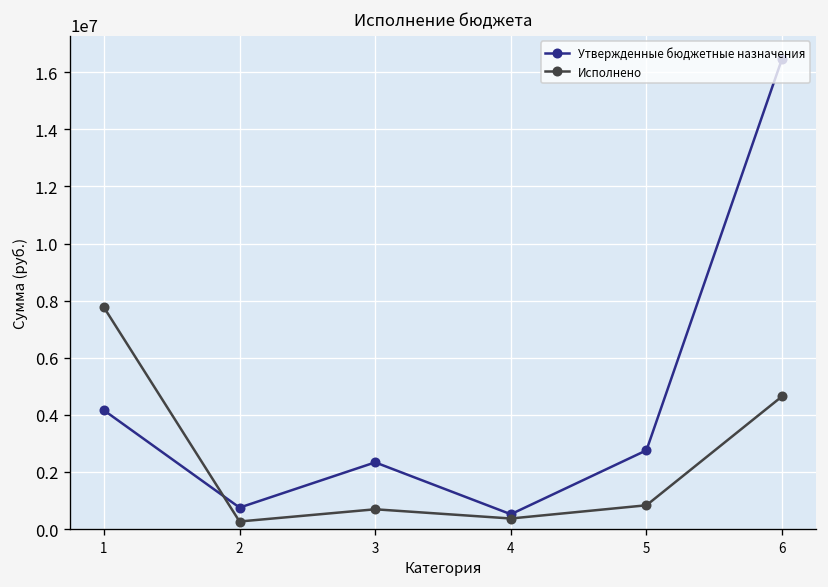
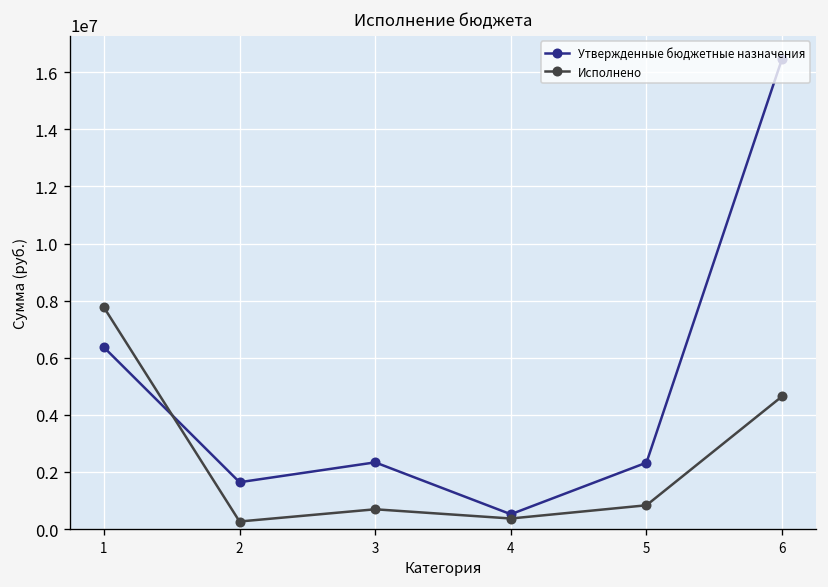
  {
    "Утвержденные бюджетные назначения": {
-     "1": 4200000,
-     "2": 800000,
+     "1": 6400000,
+     "2": 1600000,
      "3": 2300000,
      "4": 500000,
-     "5": 2800000
+     "5": 2300000
    },
    "Исполнено": {
      "1": 7800000,
      "2": 300000,
      "3": 700000,
      "4": 400000,
      "5": 800000,
      "6": 4600000
    }
  }
